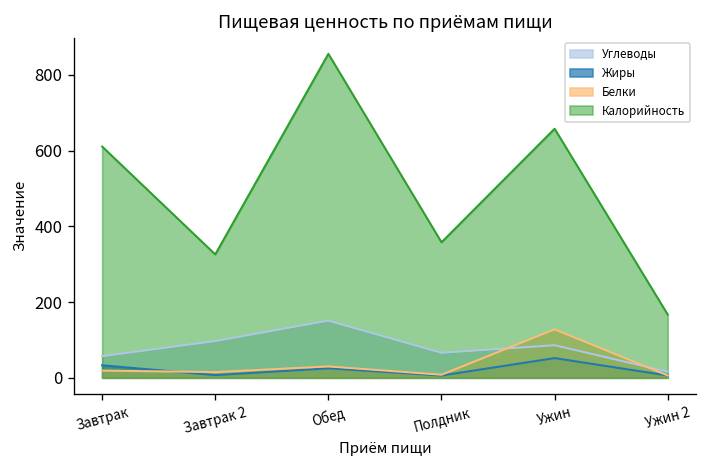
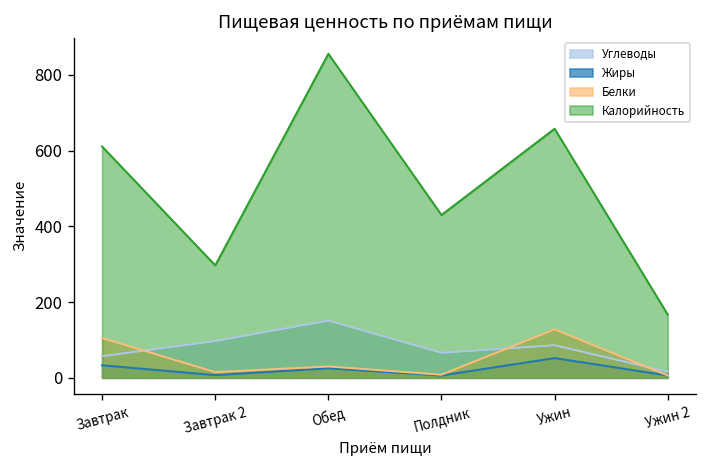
  {
    "Углеводы": {
      "Завтрак": 60,
      "Завтрак 2": 100,
      "Обед": 150,
      "Полдник": 70,
      "Ужин": 90,
      "Ужин 2": 20
    },
    "Жиры": {
      "Завтрак": 30,
      "Ужин": 50
    },
    "Белки": {
-     "Завтрак": 20,
+     "Завтрак": 110,
      "Ужин": 130
    },
    "Калорийность": {
      "Завтрак": 610,
-     "Завтрак 2": 330,
+     "Завтрак 2": 300,
      "Обед": 860,
-     "Полдник": 360,
+     "Полдник": 430,
      "Ужин": 660,
      "Ужин 2": 170
    }
  }
